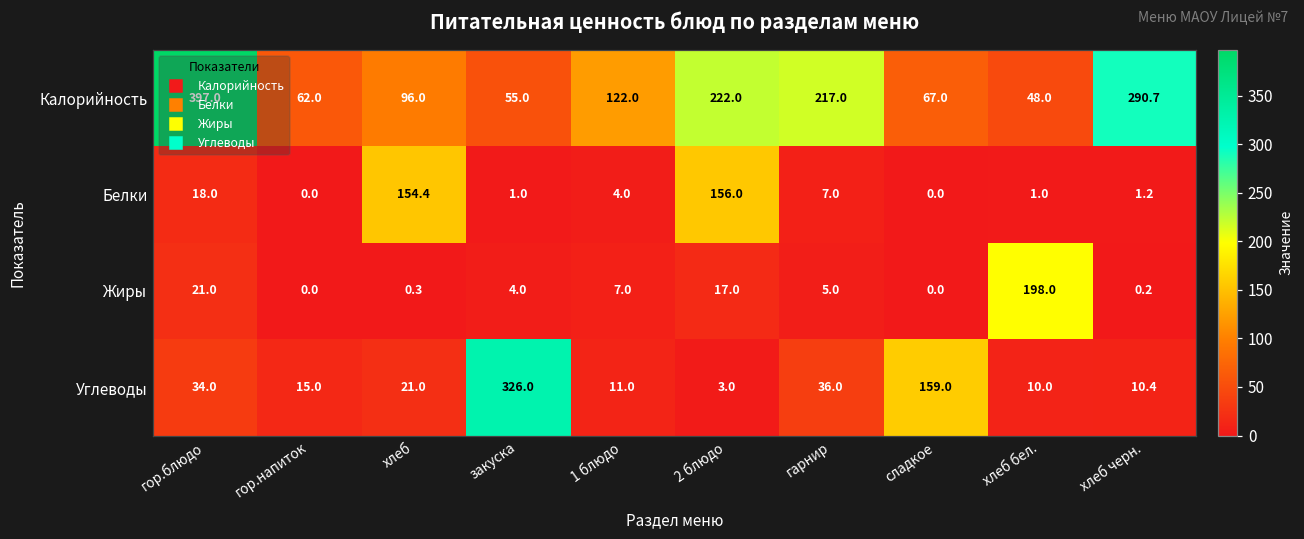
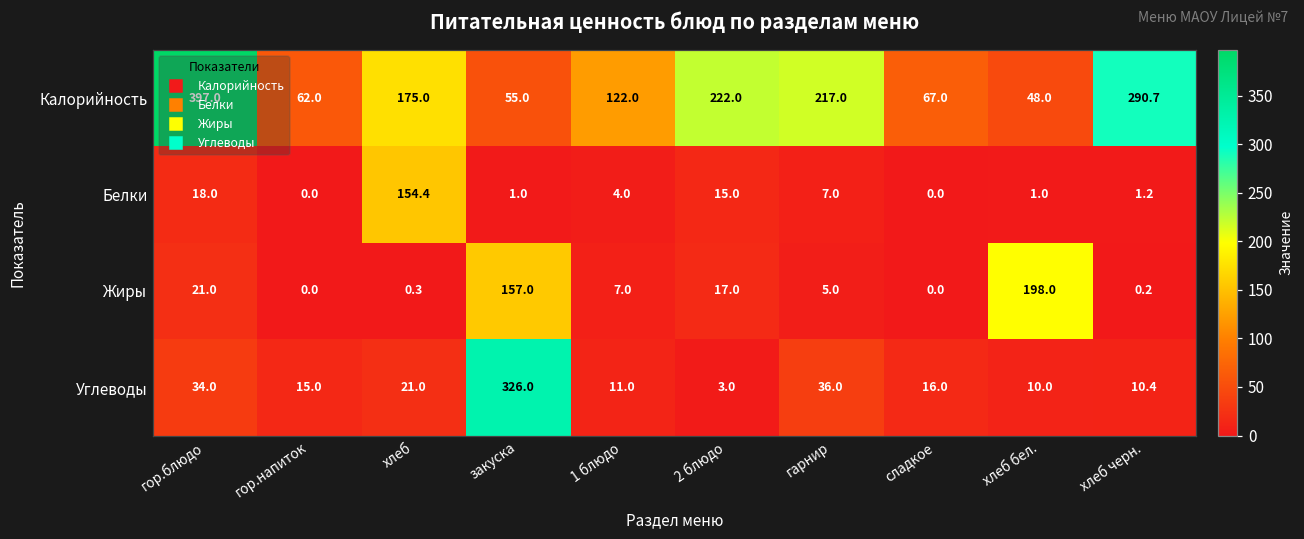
  {
    "Калорийность": {
      "гор.напиток": 62.0,
-     "хлеб": 96.0,
+     "хлеб": 175.0,
      "закуска": 55.0,
      "1 блюдо": 122.0,
      "2 блюдо": 222.0,
      "гарнир": 217.0,
      "сладкое": 67.0,
      "хлеб бел.": 48.0,
      "хлеб черн.": 290.7
    },
    "Белки": {
      "гор.блюдо": 18.0,
      "гор.напиток": 0.0,
      "хлеб": 154.4,
      "закуска": 1.0,
      "1 блюдо": 4.0,
-     "2 блюдо": 156.0,
+     "2 блюдо": 15.0,
      "гарнир": 7.0,
      "сладкое": 0.0,
      "хлеб бел.": 1.0,
      "хлеб черн.": 1.2
    },
    "Жиры": {
      "гор.блюдо": 21.0,
      "гор.напиток": 0.0,
      "хлеб": 0.3,
-     "закуска": 4.0,
+     "закуска": 157.0,
      "1 блюдо": 7.0,
      "2 блюдо": 17.0,
      "гарнир": 5.0,
      "сладкое": 0.0,
      "хлеб бел.": 198.0,
      "хлеб черн.": 0.2
    },
    "Углеводы": {
      "гор.блюдо": 34.0,
      "гор.напиток": 15.0,
      "хлеб": 21.0,
      "закуска": 326.0,
      "1 блюдо": 11.0,
      "2 блюдо": 3.0,
      "гарнир": 36.0,
-     "сладкое": 159.0,
+     "сладкое": 16.0,
      "хлеб бел.": 10.0,
      "хлеб черн.": 10.4
    }
  }
